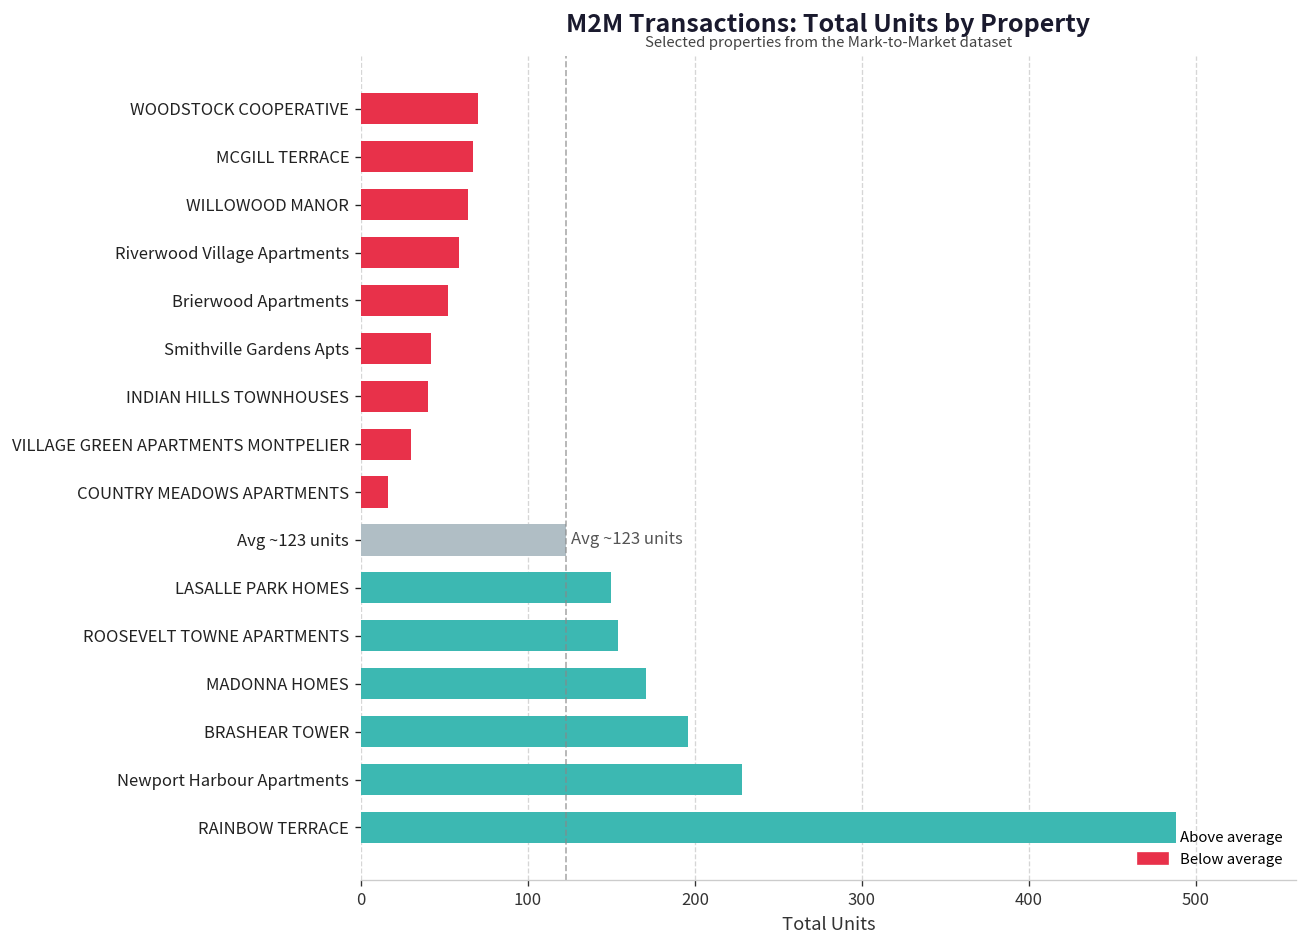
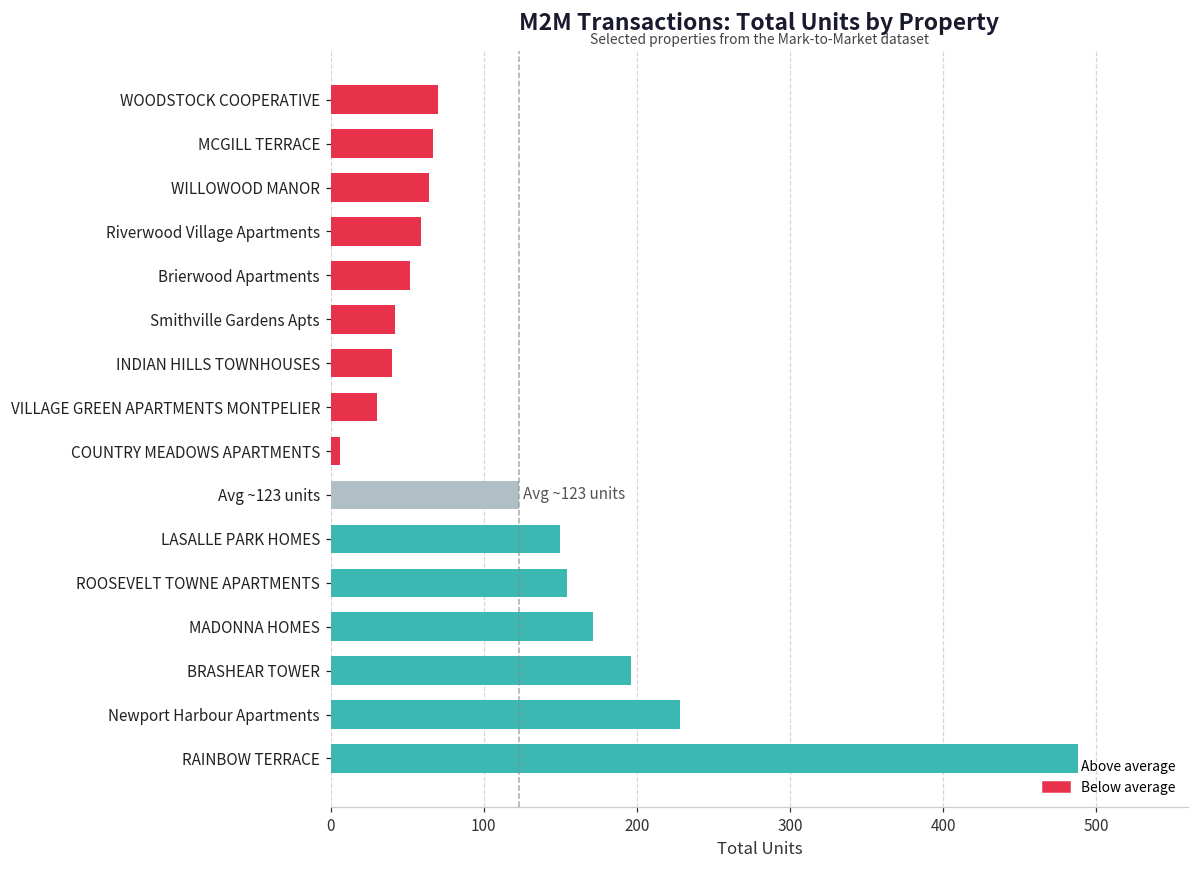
  {
    "WOODSTOCK COOPERATIVE": 70,
    "MCGILL TERRACE": 67,
    "WILLOWOOD MANOR": 64,
    "Riverwood Village Apartments": 59,
    "Brierwood Apartments": 52,
    "Smithville Gardens Apts": 42,
    "INDIAN HILLS TOWNHOUSES": 40,
    "VILLAGE GREEN APARTMENTS MONTPELIER": 30,
-   "COUNTRY MEADOWS APARTMENTS": 16,
+   "COUNTRY MEADOWS APARTMENTS": 6,
    "LASALLE PARK HOMES": 150,
    "ROOSEVELT TOWNE APARTMENTS": 154,
    "MADONNA HOMES": 171,
    "BRASHEAR TOWER": 196,
    "Newport Harbour Apartments": 228,
    "RAINBOW TERRACE": 488
  }
